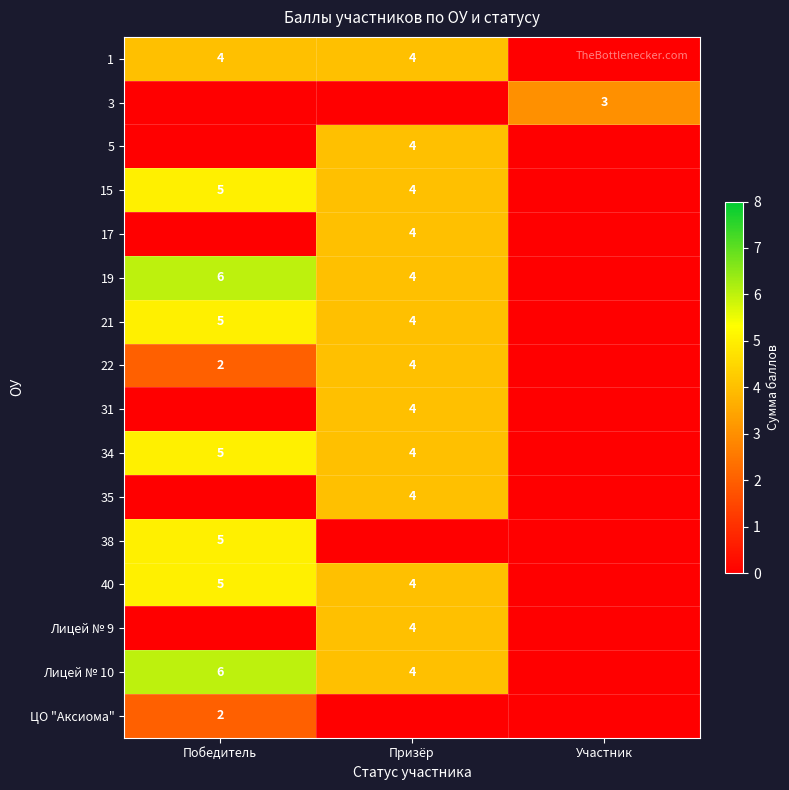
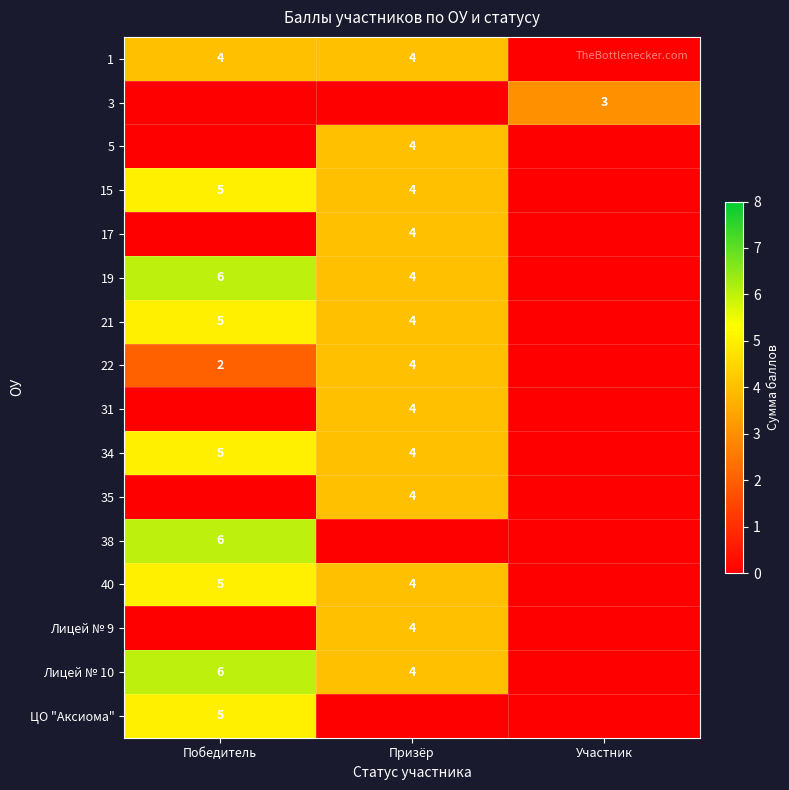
  {
    "1": {
      "Победитель": 4,
      "Призёр": 4
    },
    "3": {
      "Участник": 3
    },
    "5": {
      "Призёр": 4
    },
    "15": {
      "Победитель": 5,
      "Призёр": 4
    },
    "17": {
      "Призёр": 4
    },
    "19": {
      "Победитель": 6,
      "Призёр": 4
    },
    "21": {
      "Победитель": 5,
      "Призёр": 4
    },
    "22": {
      "Победитель": 2,
      "Призёр": 4
    },
    "31": {
      "Призёр": 4
    },
    "34": {
      "Победитель": 5,
      "Призёр": 4
    },
    "35": {
      "Призёр": 4
    },
    "38": {
-     "Победитель": 5
+     "Победитель": 6
    },
    "40": {
      "Победитель": 5,
      "Призёр": 4
    },
    "Лицей № 9": {
      "Призёр": 4
    },
    "Лицей № 10": {
      "Победитель": 6,
      "Призёр": 4
    },
    "ЦО \"Аксиома\"": {
-     "Победитель": 2
+     "Победитель": 5
    }
  }
